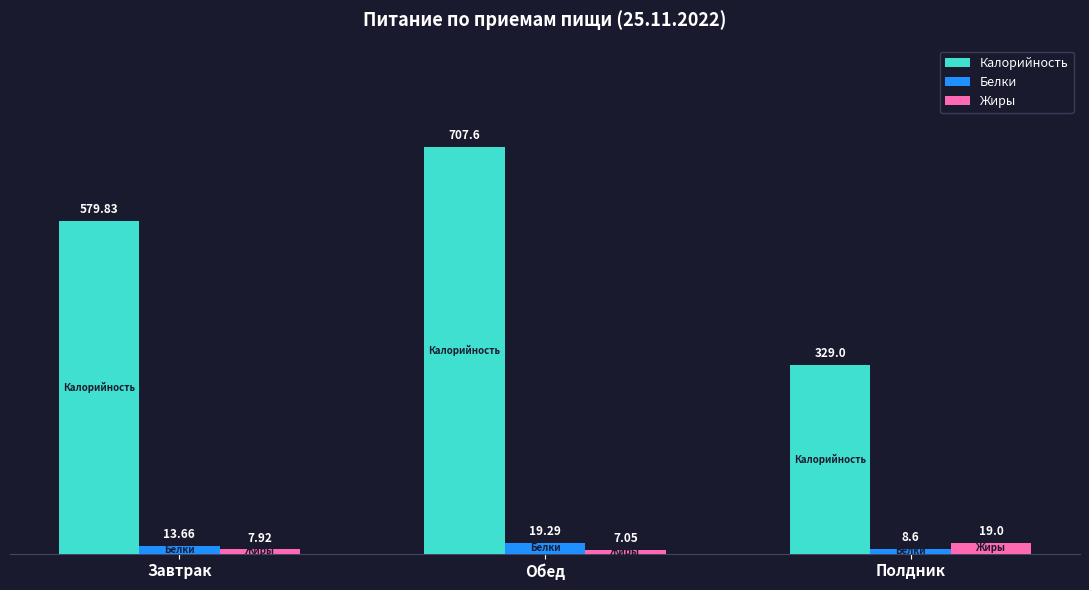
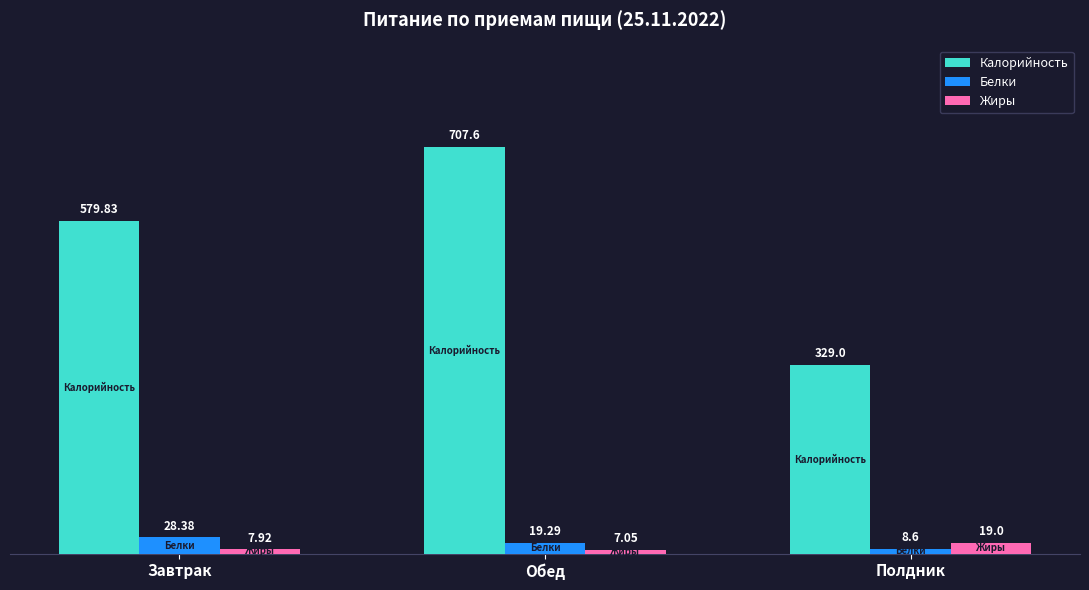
  {
    "Калорийность": {
      "Завтрак": 579.83,
      "Обед": 707.6,
      "Полдник": 329.0
    },
    "Белки": {
-     "Завтрак": 13.66,
+     "Завтрак": 28.38,
      "Обед": 19.29,
      "Полдник": 8.6
    },
    "Жиры": {
      "Завтрак": 7.92,
      "Обед": 7.05,
      "Полдник": 19.0
    }
  }
